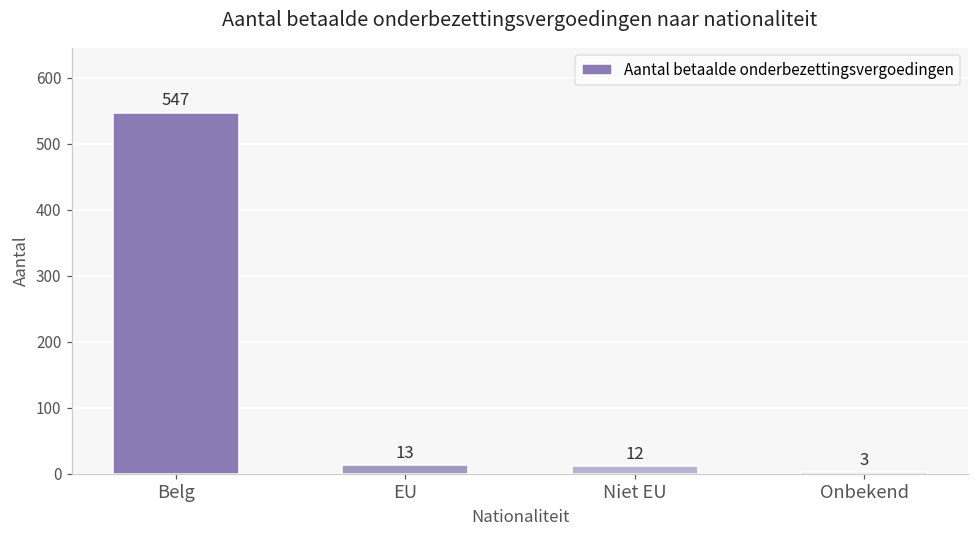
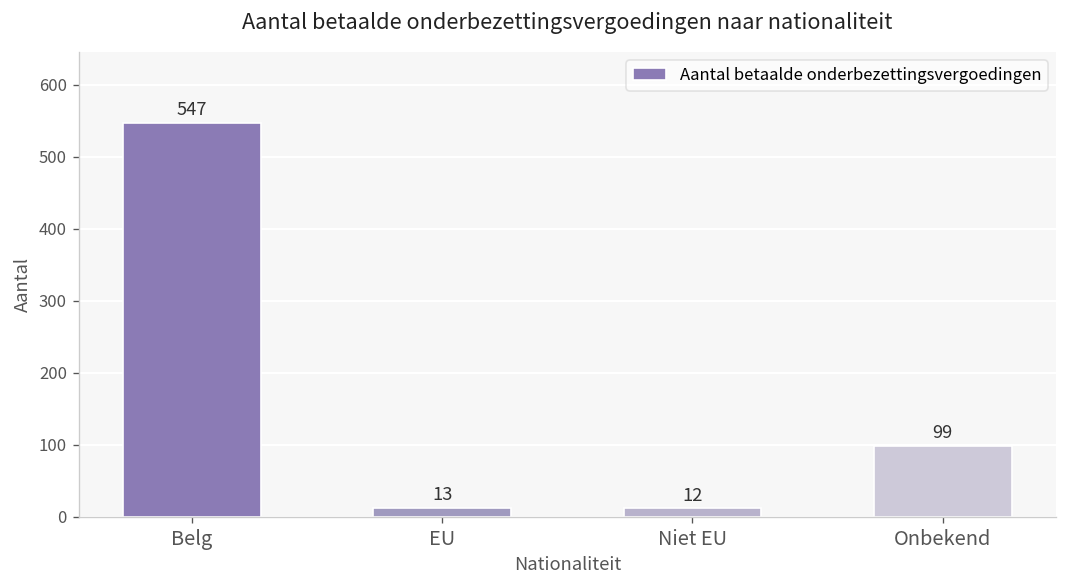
  {
    "Belg": 547,
    "EU": 13,
    "Niet EU": 12,
-   "Onbekend": 3
+   "Onbekend": 99
  }
